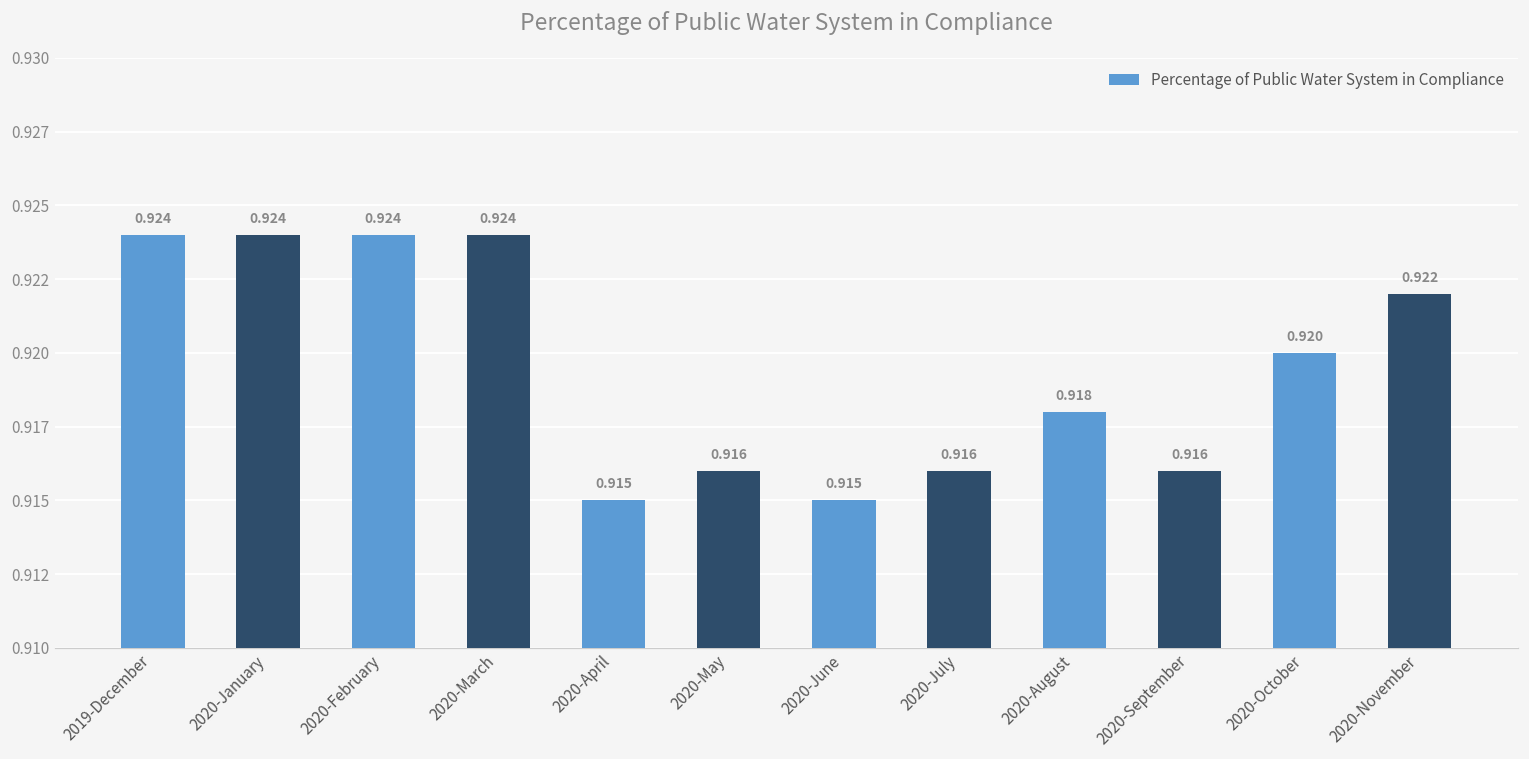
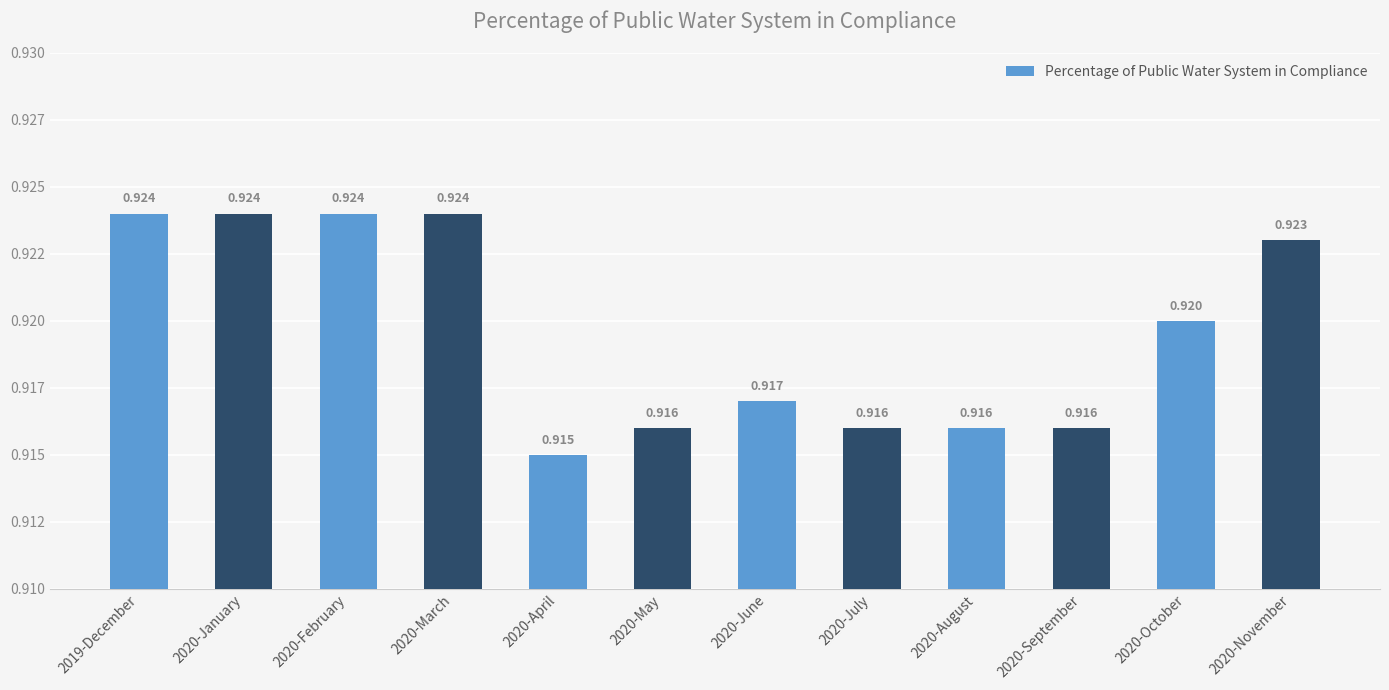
  {
    "2019-December": 0.924,
    "2020-January": 0.924,
    "2020-February": 0.924,
    "2020-March": 0.924,
    "2020-April": 0.915,
    "2020-May": 0.916,
-   "2020-June": 0.915,
+   "2020-June": 0.917,
    "2020-July": 0.916,
-   "2020-August": 0.918,
+   "2020-August": 0.916,
    "2020-September": 0.916,
    "2020-October": 0.920,
-   "2020-November": 0.922
+   "2020-November": 0.923
  }
